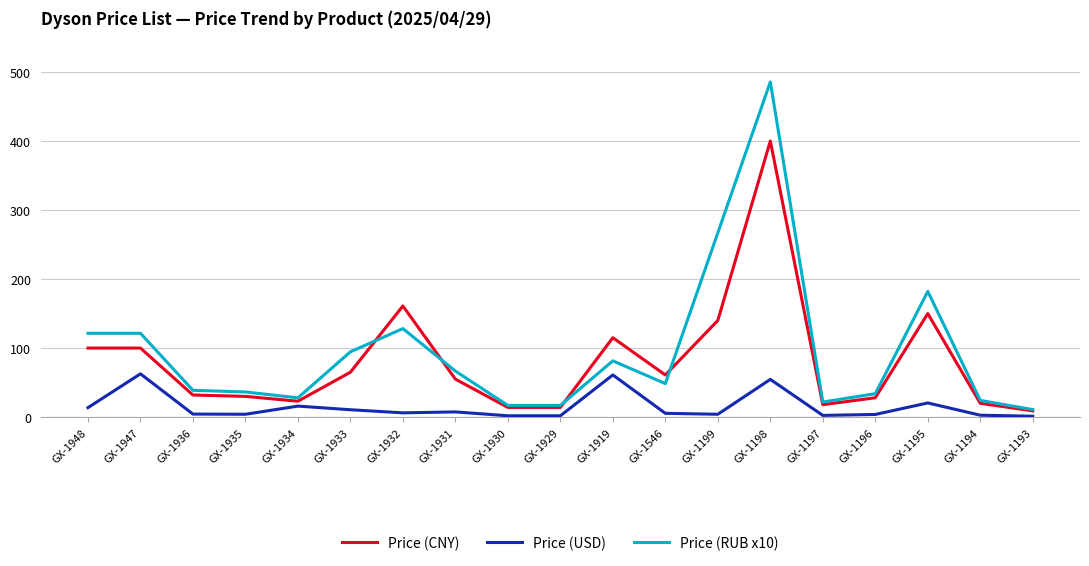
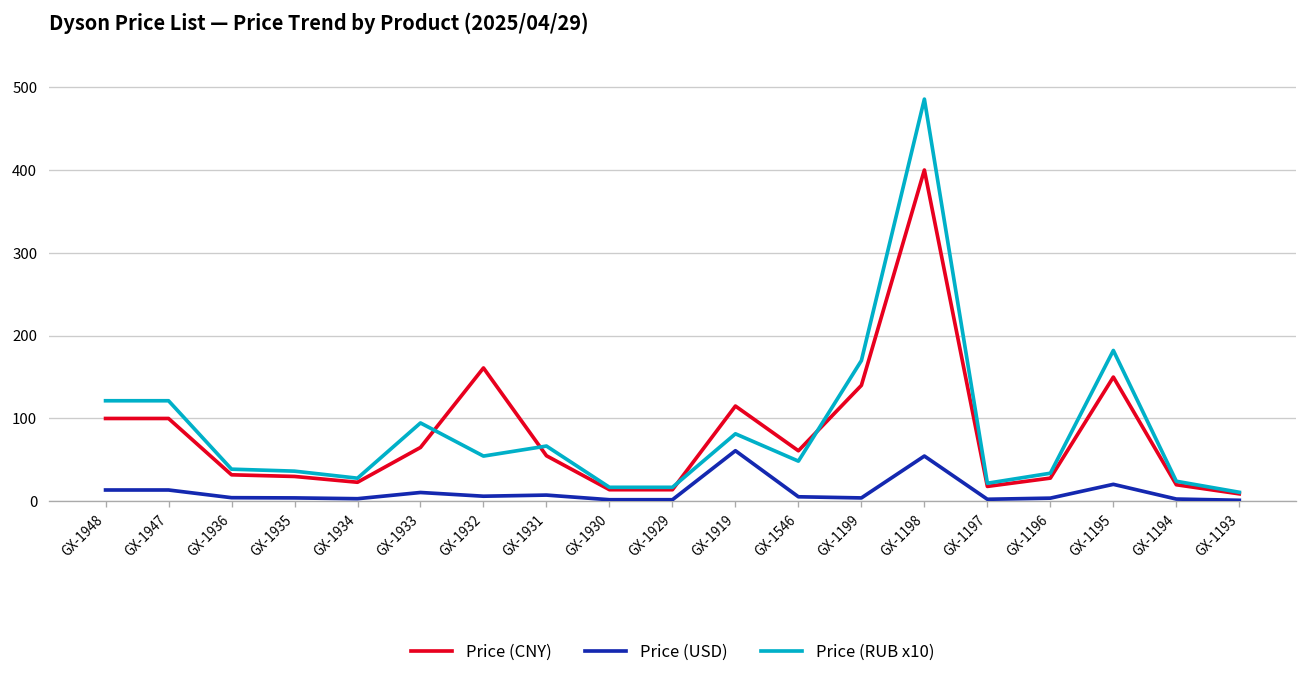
  {
    "Price (CNY)": {
      "GX-1948": 100,
      "GX-1947": 100,
      "GX-1936": 30,
      "GX-1935": 30,
      "GX-1934": 20,
      "GX-1933": 70,
      "GX-1932": 160,
      "GX-1931": 60,
      "GX-1919": 120,
      "GX-1546": 60,
      "GX-1199": 140,
      "GX-1198": 400,
      "GX-1197": 20,
      "GX-1196": 30,
      "GX-1195": 150,
      "GX-1194": 20
    },
    "Price (USD)": {
      "GX-1948": 10,
-     "GX-1947": 60,
+     "GX-1947": 10,
      "GX-1936": 0,
      "GX-1935": 0,
-     "GX-1934": 20,
+     "GX-1934": 0,
      "GX-1933": 10,
      "GX-1932": 10,
      "GX-1931": 10,
      "GX-1930": 0,
      "GX-1929": 0,
      "GX-1919": 60,
      "GX-1546": 10,
      "GX-1199": 0,
      "GX-1198": 50,
      "GX-1197": 0,
      "GX-1196": 0,
      "GX-1195": 20,
      "GX-1194": 0,
      "GX-1193": 0
    },
    "Price (RUB x10)": {
      "GX-1948": 120,
      "GX-1947": 120,
      "GX-1936": 40,
      "GX-1935": 40,
      "GX-1934": 30,
      "GX-1933": 90,
-     "GX-1932": 130,
+     "GX-1932": 50,
      "GX-1931": 70,
      "GX-1919": 80,
      "GX-1546": 50,
-     "GX-1199": 270,
+     "GX-1199": 170,
      "GX-1198": 490,
      "GX-1197": 20,
      "GX-1196": 30,
      "GX-1195": 180,
      "GX-1194": 20
    }
  }
